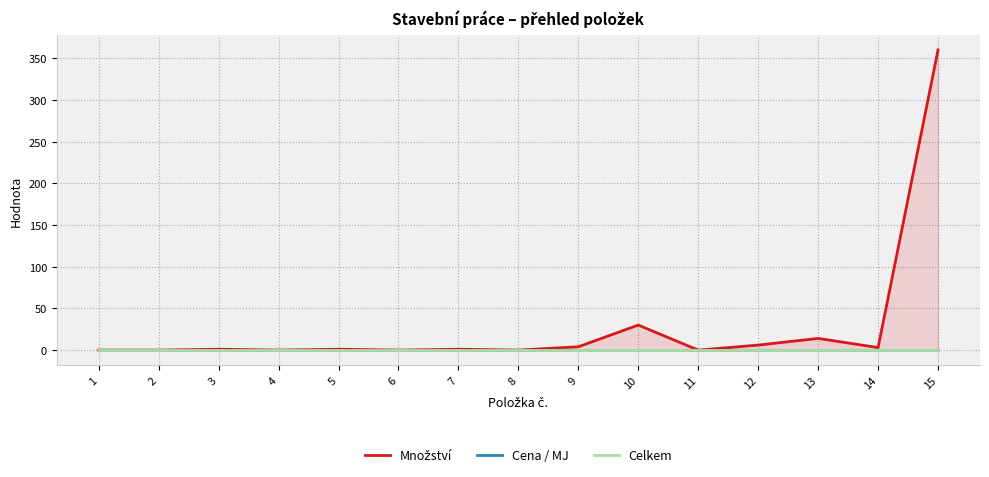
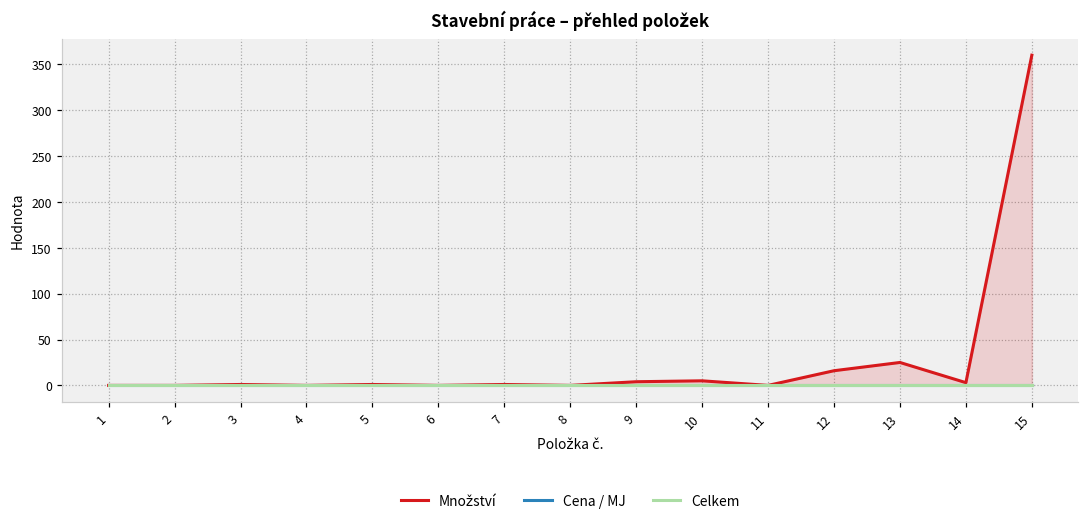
  {
    "Množství": {
      "9": 0,
-     "10": 30,
-     "12": 10,
-     "13": 10,
+     "10": 10,
+     "12": 20,
+     "13": 30,
      "15": 360
    },
    "Celkem": {
      "9": 0,
      "10": 0,
      "12": 0,
      "13": 0,
      "15": 0
    }
  }
